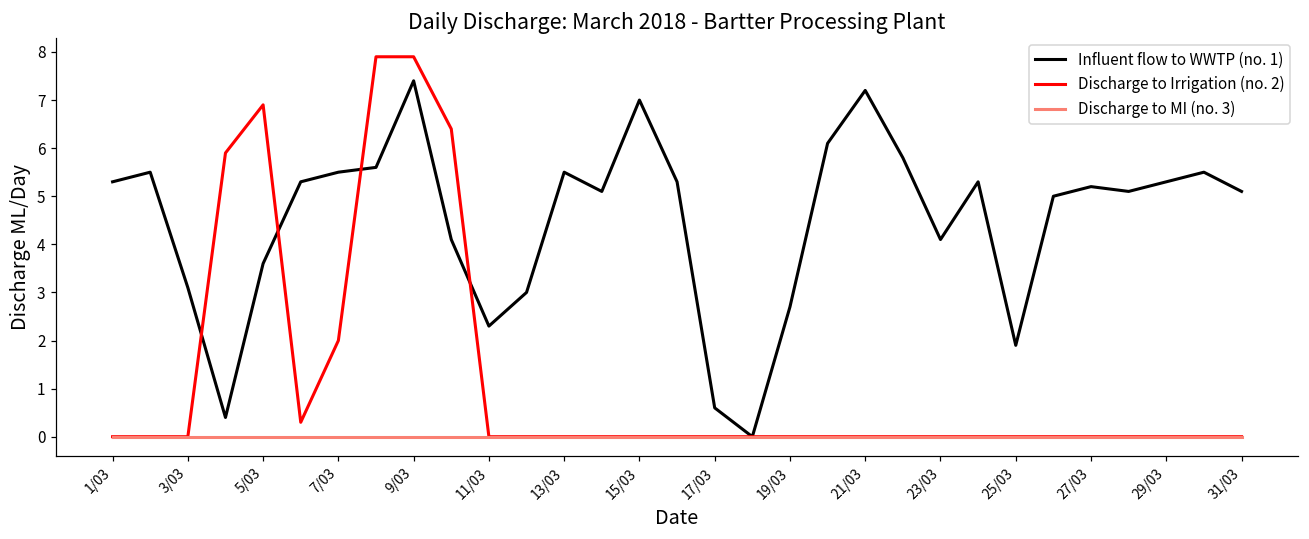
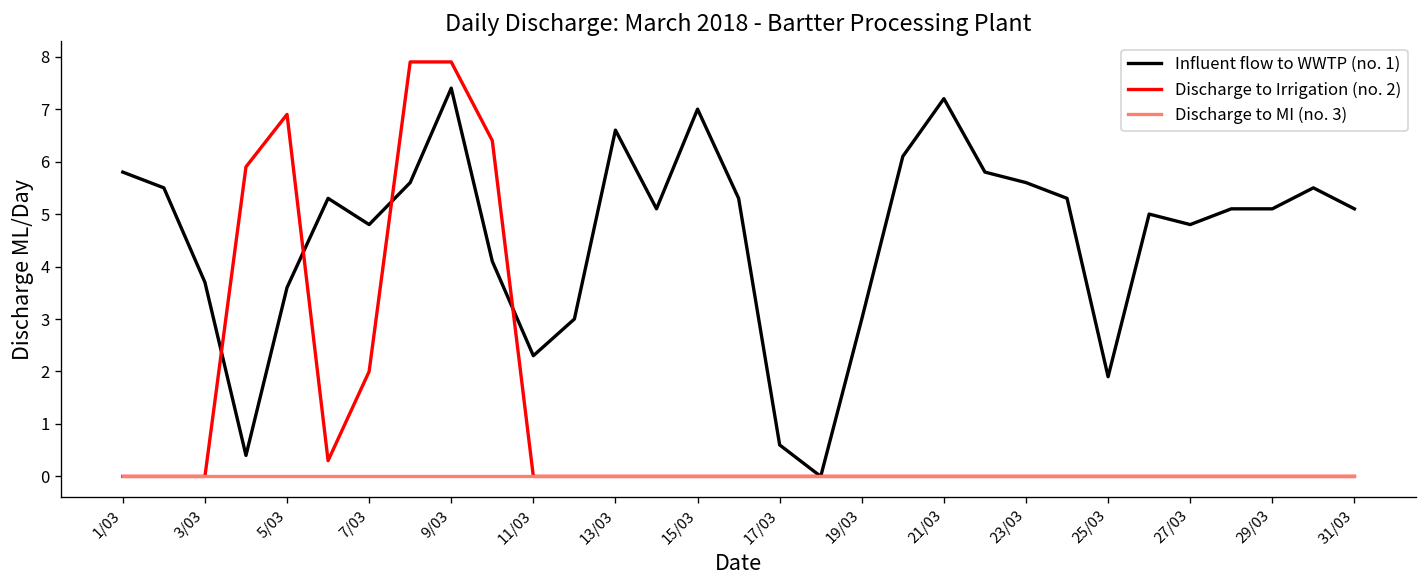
  {
    "Influent flow to WWTP (no. 1)": {
-     "1/03": 5.3,
-     "3/03": 3.1,
+     "1/03": 5.8,
+     "3/03": 3.7,
      "5/03": 3.6,
-     "7/03": 5.5,
+     "7/03": 4.8,
      "9/03": 7.4,
      "11/03": 2.3,
-     "13/03": 5.5,
+     "13/03": 6.6,
      "15/03": 7.0,
      "17/03": 0.6,
-     "19/03": 2.7,
+     "19/03": 3.0,
      "21/03": 7.2,
-     "23/03": 4.1,
+     "23/03": 5.6,
      "25/03": 1.9,
-     "27/03": 5.2,
-     "29/03": 5.3,
+     "27/03": 4.8,
+     "29/03": 5.1,
      "31/03": 5.1
    },
    "Discharge to Irrigation (no. 2)": {
      "5/03": 6.9,
      "7/03": 2.0,
      "9/03": 7.9
    },
    "Discharge to MI (no. 3)": {
      "5/03": 0.0,
      "7/03": 0.0,
      "9/03": 0.0
    }
  }
